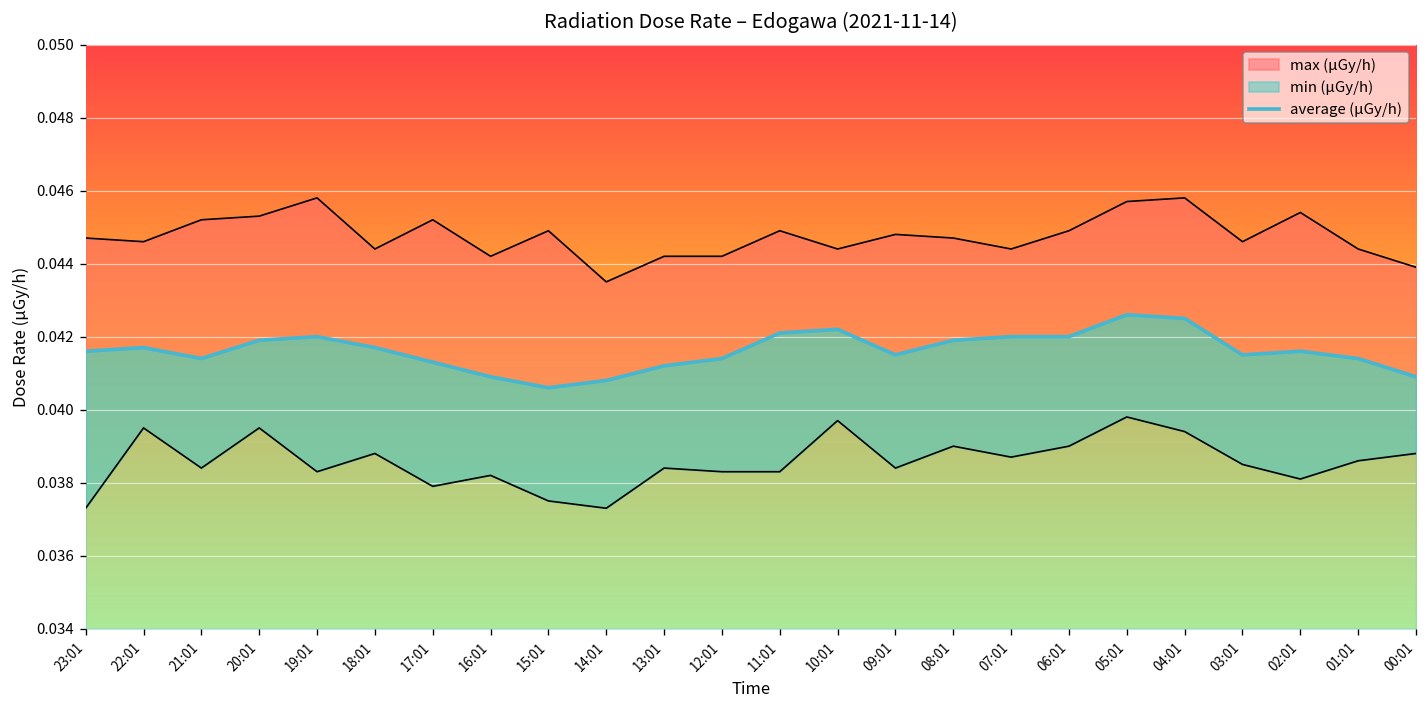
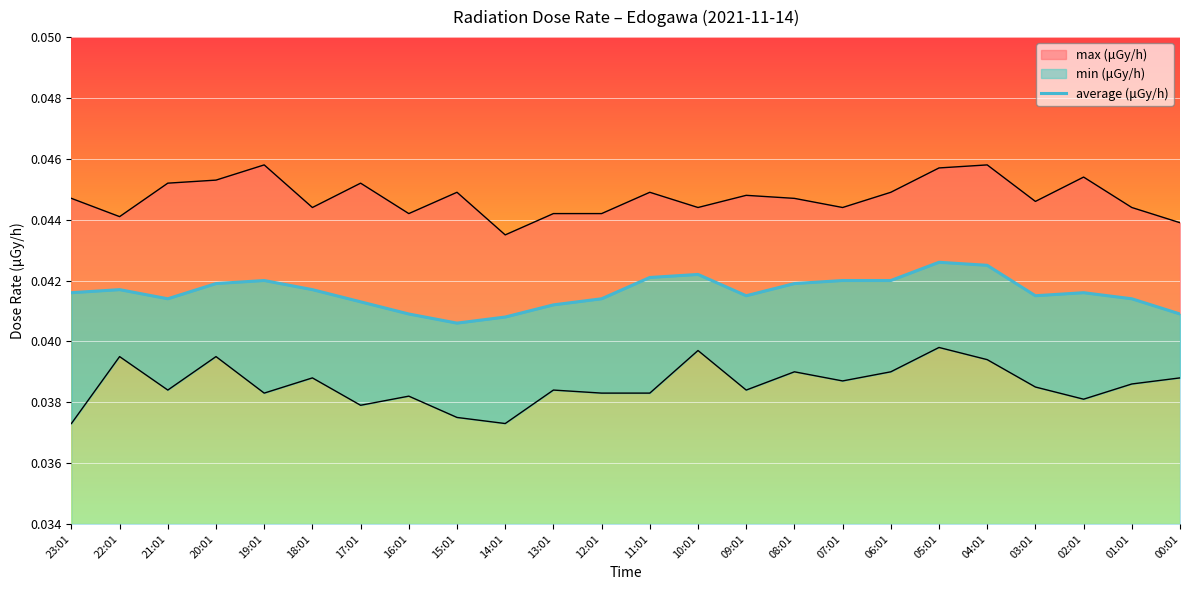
  {
    "min (μGy/h)": {
      "23:01": 0.0416,
      "22:01": 0.0417,
      "21:01": 0.0414,
      "20:01": 0.0419,
      "19:01": 0.0420,
      "18:01": 0.0417,
      "17:01": 0.0413,
      "16:01": 0.0409,
      "15:01": 0.0406,
      "14:01": 0.0408,
      "13:01": 0.0412,
      "12:01": 0.0414,
      "11:01": 0.0421,
      "10:01": 0.0422,
      "09:01": 0.0415,
      "08:01": 0.0419,
      "07:01": 0.0420,
      "06:01": 0.0420,
      "05:01": 0.0426,
      "04:01": 0.0425,
      "03:01": 0.0415,
      "02:01": 0.0416,
      "01:01": 0.0414,
      "00:01": 0.0409
    },
    "max (μGy/h)": {
      "23:01": 0.0447,
-     "22:01": 0.0446,
+     "22:01": 0.0441,
      "21:01": 0.0452,
      "20:01": 0.0453,
      "19:01": 0.0458,
      "18:01": 0.0444,
      "17:01": 0.0452,
      "16:01": 0.0442,
      "15:01": 0.0449,
      "14:01": 0.0435,
      "13:01": 0.0442,
      "12:01": 0.0442,
      "11:01": 0.0449,
      "10:01": 0.0444,
      "09:01": 0.0448,
      "08:01": 0.0447,
      "07:01": 0.0444,
      "06:01": 0.0449,
      "05:01": 0.0457,
      "04:01": 0.0458,
      "03:01": 0.0446,
      "02:01": 0.0454,
      "01:01": 0.0444,
      "00:01": 0.0439
    }
  }
